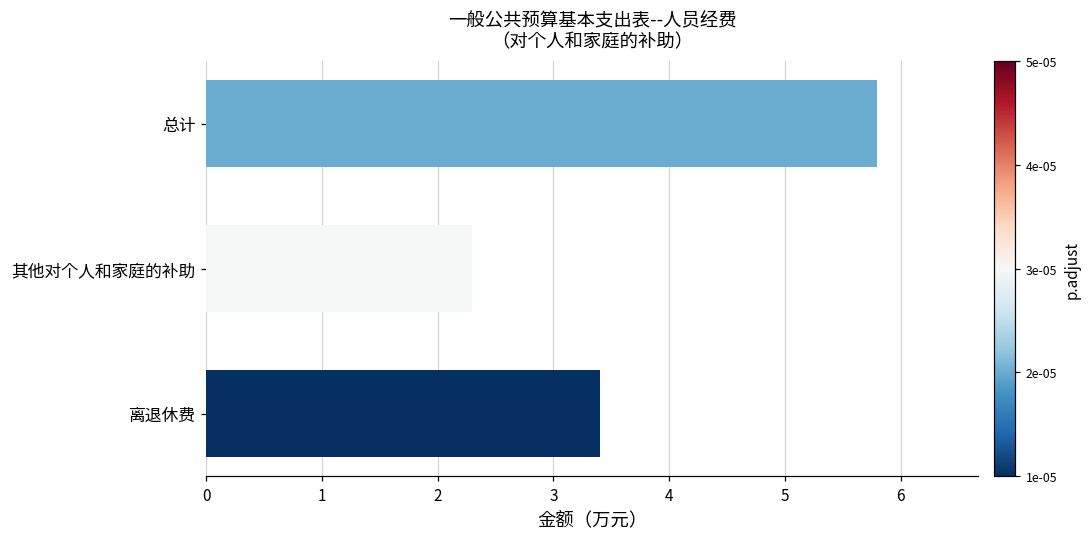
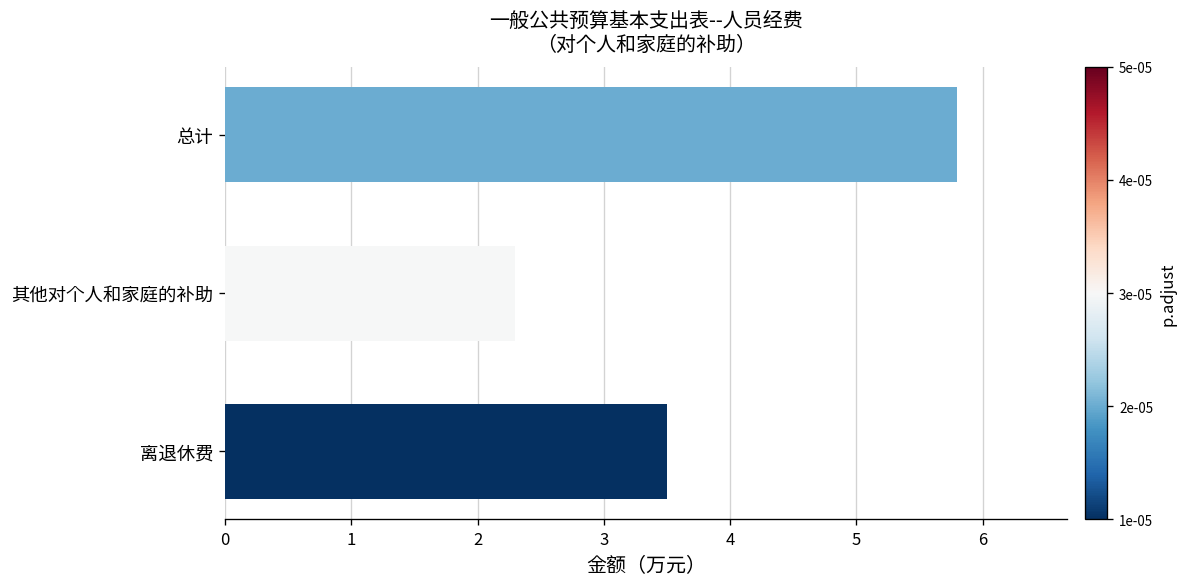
  {
    "总计": 5.8,
    "其他对个人和家庭的补助": 2.3,
-   "离退休费": 3.4
+   "离退休费": 3.5
  }
